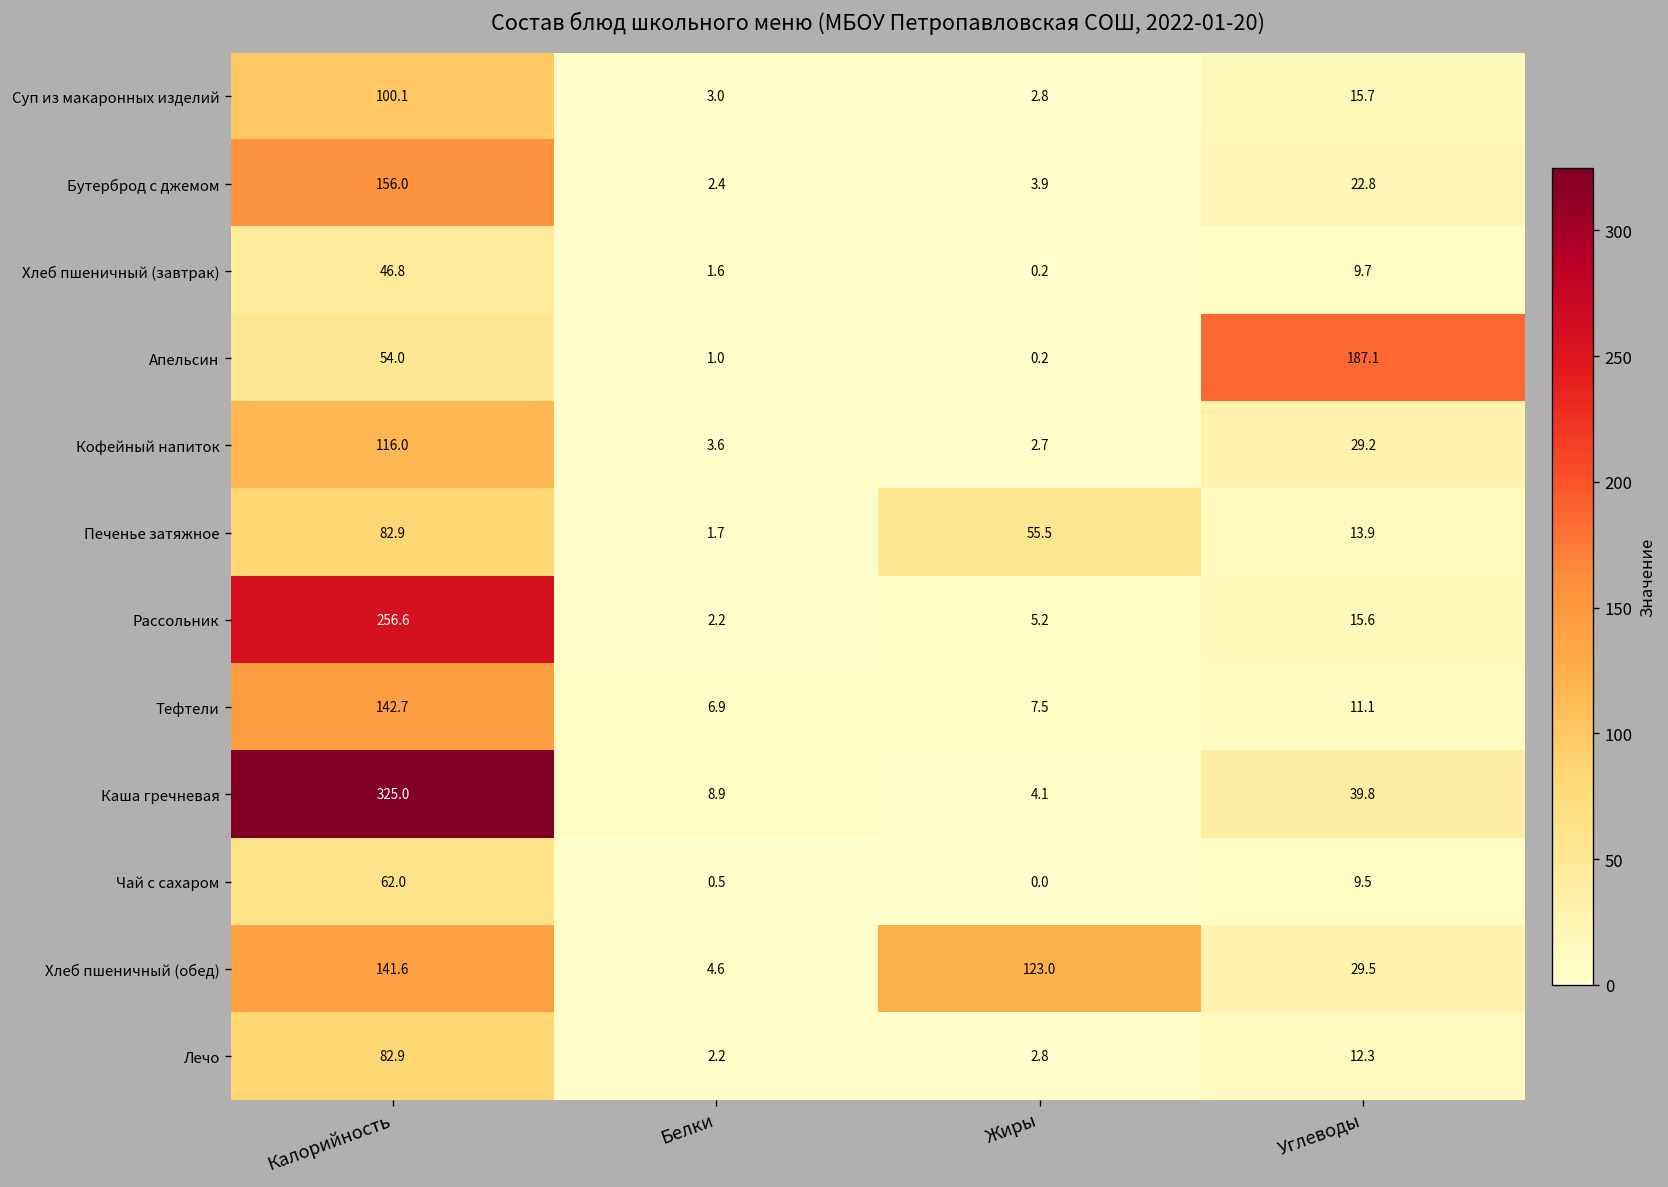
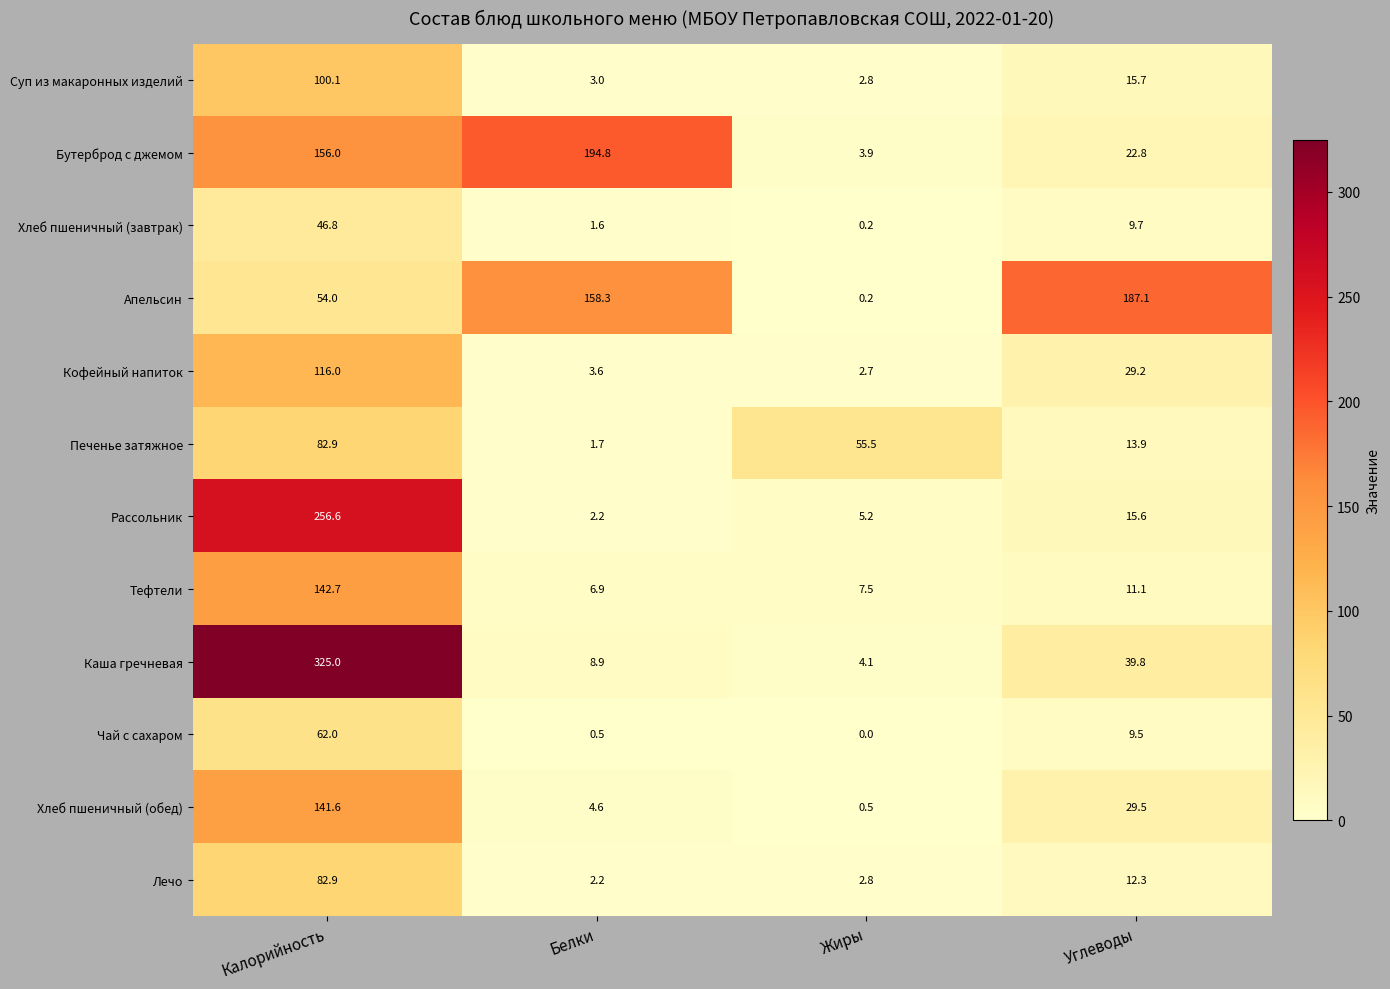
  {
    "Суп из макаронных изделий": {
      "Калорийность": 100.1,
      "Белки": 3.0,
      "Жиры": 2.8,
      "Углеводы": 15.7
    },
    "Бутерброд с джемом": {
      "Калорийность": 156.0,
-     "Белки": 2.4,
+     "Белки": 194.8,
      "Жиры": 3.9,
      "Углеводы": 22.8
    },
    "Хлеб пшеничный (завтрак)": {
      "Калорийность": 46.8,
      "Белки": 1.6,
      "Жиры": 0.2,
      "Углеводы": 9.7
    },
    "Апельсин": {
      "Калорийность": 54.0,
-     "Белки": 1.0,
+     "Белки": 158.3,
      "Жиры": 0.2,
      "Углеводы": 187.1
    },
    "Кофейный напиток": {
      "Калорийность": 116.0,
      "Белки": 3.6,
      "Жиры": 2.7,
      "Углеводы": 29.2
    },
    "Печенье затяжное": {
      "Калорийность": 82.9,
      "Белки": 1.7,
      "Жиры": 55.5,
      "Углеводы": 13.9
    },
    "Рассольник": {
      "Калорийность": 256.6,
      "Белки": 2.2,
      "Жиры": 5.2,
      "Углеводы": 15.6
    },
    "Тефтели": {
      "Калорийность": 142.7,
      "Белки": 6.9,
      "Жиры": 7.5,
      "Углеводы": 11.1
    },
    "Каша гречневая": {
      "Калорийность": 325.0,
      "Белки": 8.9,
      "Жиры": 4.1,
      "Углеводы": 39.8
    },
    "Чай с сахаром": {
      "Калорийность": 62.0,
      "Белки": 0.5,
      "Жиры": 0.0,
      "Углеводы": 9.5
    },
    "Хлеб пшеничный (обед)": {
      "Калорийность": 141.6,
      "Белки": 4.6,
-     "Жиры": 123.0,
+     "Жиры": 0.5,
      "Углеводы": 29.5
    },
    "Лечо": {
      "Калорийность": 82.9,
      "Белки": 2.2,
      "Жиры": 2.8,
      "Углеводы": 12.3
    }
  }
